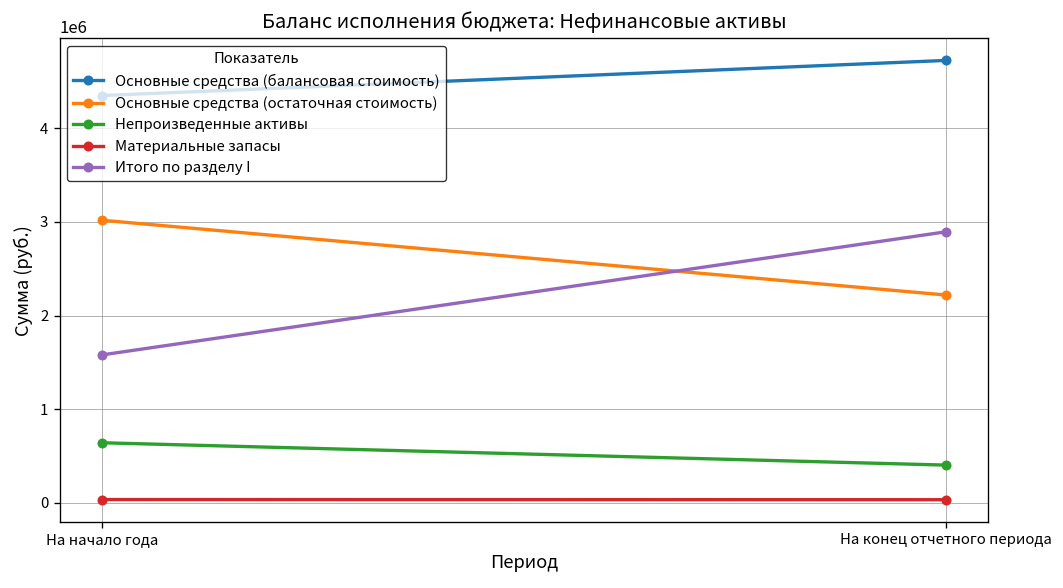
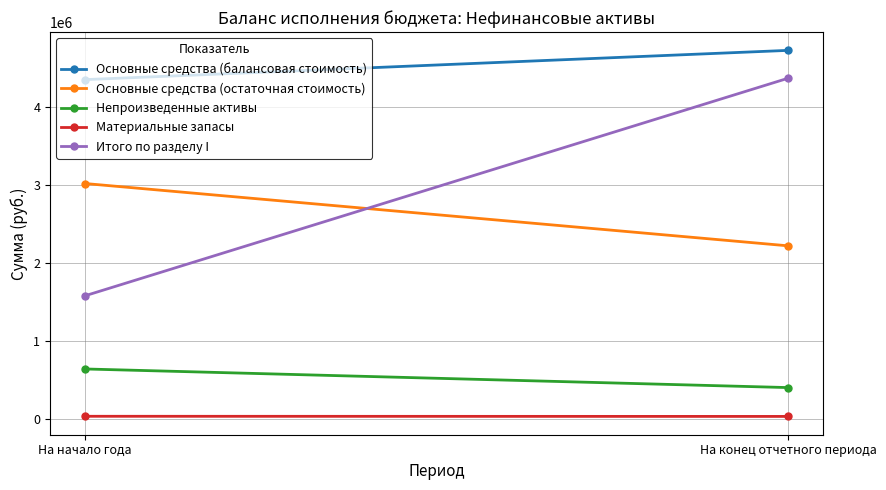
  {
    "Основные средства (балансовая стоимость)": {
      "На конец отчетного периода": 4700000
    },
    "Основные средства (остаточная стоимость)": {
      "На начало года": 3000000,
      "На конец отчетного периода": 2200000
    },
    "Непроизведенные активы": {
      "На начало года": 600000,
      "На конец отчетного периода": 400000
    },
    "Материальные запасы": {
      "На начало года": 0,
      "На конец отчетного периода": 0
    },
    "Итого по разделу I": {
      "На начало года": 1600000,
-     "На конец отчетного периода": 2900000
+     "На конец отчетного периода": 4400000
    }
  }
